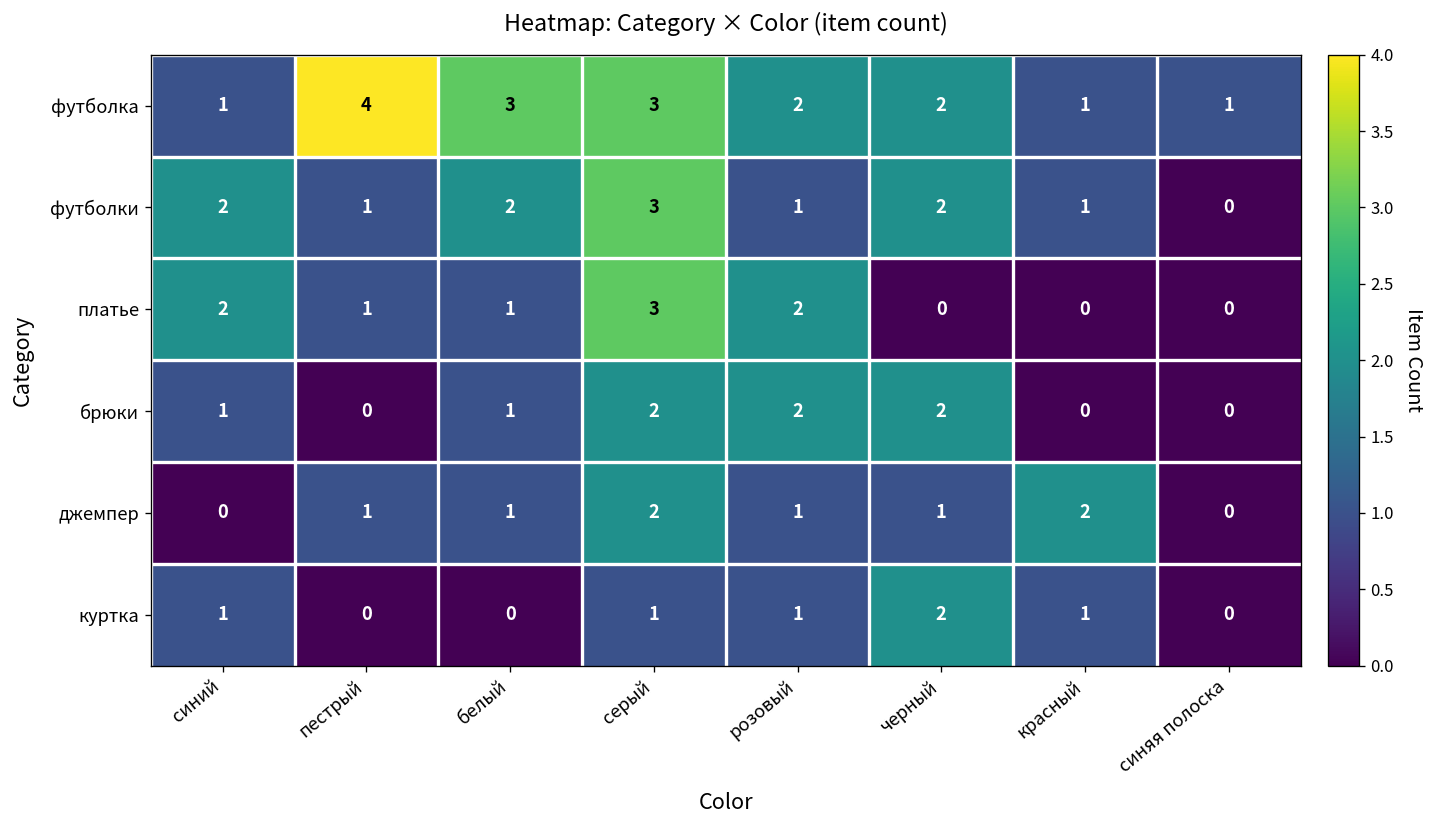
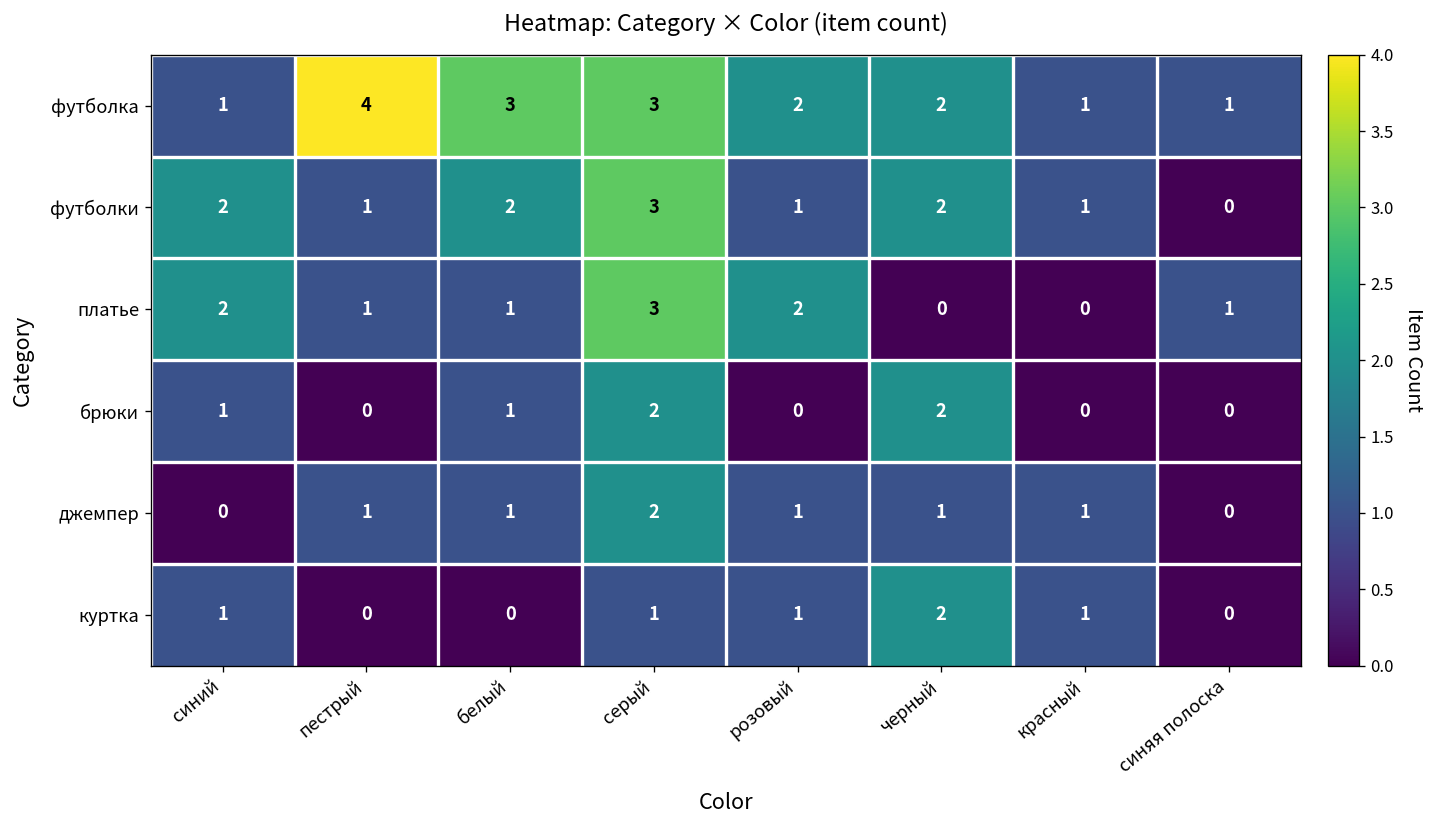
  {
    "футболка": {
      "синий": 1,
      "пестрый": 4,
      "белый": 3,
      "серый": 3,
      "розовый": 2,
      "черный": 2,
      "красный": 1,
      "синяя полоска": 1
    },
    "футболки": {
      "синий": 2,
      "пестрый": 1,
      "белый": 2,
      "серый": 3,
      "розовый": 1,
      "черный": 2,
      "красный": 1,
      "синяя полоска": 0
    },
    "платье": {
      "синий": 2,
      "пестрый": 1,
      "белый": 1,
      "серый": 3,
      "розовый": 2,
      "черный": 0,
      "красный": 0,
-     "синяя полоска": 0
+     "синяя полоска": 1
    },
    "брюки": {
      "синий": 1,
      "пестрый": 0,
      "белый": 1,
      "серый": 2,
-     "розовый": 2,
+     "розовый": 0,
      "черный": 2,
      "красный": 0,
      "синяя полоска": 0
    },
    "джемпер": {
      "синий": 0,
      "пестрый": 1,
      "белый": 1,
      "серый": 2,
      "розовый": 1,
      "черный": 1,
-     "красный": 2,
+     "красный": 1,
      "синяя полоска": 0
    },
    "куртка": {
      "синий": 1,
      "пестрый": 0,
      "белый": 0,
      "серый": 1,
      "розовый": 1,
      "черный": 2,
      "красный": 1,
      "синяя полоска": 0
    }
  }
